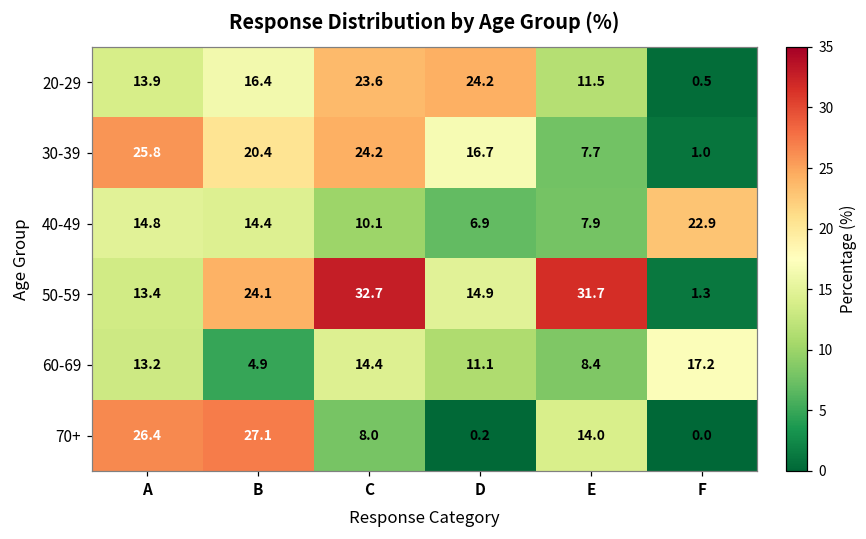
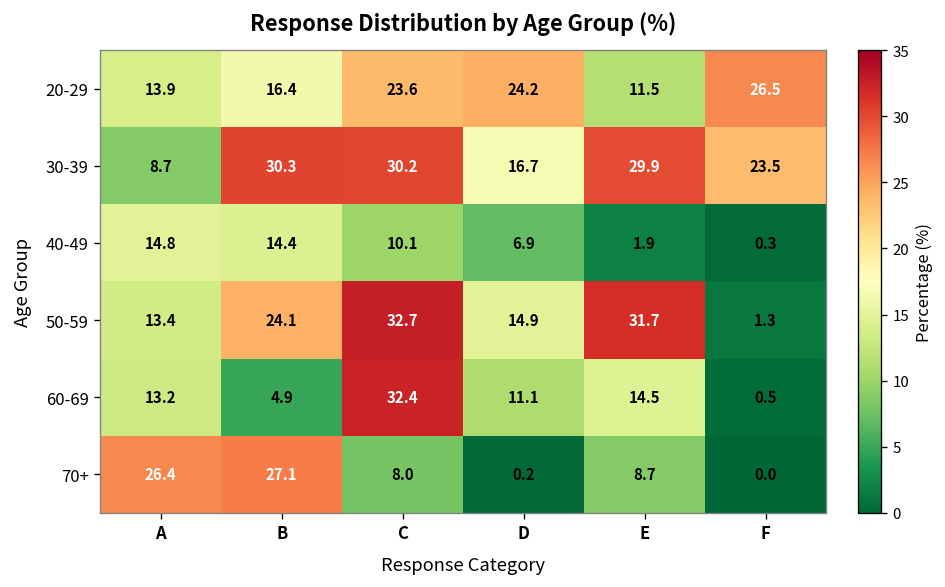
  {
    "20-29": {
      "A": 13.9,
      "B": 16.4,
      "C": 23.6,
      "D": 24.2,
      "E": 11.5,
-     "F": 0.5
+     "F": 26.5
    },
    "30-39": {
-     "A": 25.8,
-     "B": 20.4,
-     "C": 24.2,
+     "A": 8.7,
+     "B": 30.3,
+     "C": 30.2,
      "D": 16.7,
-     "E": 7.7,
-     "F": 1.0
+     "E": 29.9,
+     "F": 23.5
    },
    "40-49": {
      "A": 14.8,
      "B": 14.4,
      "C": 10.1,
      "D": 6.9,
-     "E": 7.9,
-     "F": 22.9
+     "E": 1.9,
+     "F": 0.3
    },
    "50-59": {
      "A": 13.4,
      "B": 24.1,
      "C": 32.7,
      "D": 14.9,
      "E": 31.7,
      "F": 1.3
    },
    "60-69": {
      "A": 13.2,
      "B": 4.9,
-     "C": 14.4,
+     "C": 32.4,
      "D": 11.1,
-     "E": 8.4,
-     "F": 17.2
+     "E": 14.5,
+     "F": 0.5
    },
    "70+": {
      "A": 26.4,
      "B": 27.1,
      "C": 8.0,
      "D": 0.2,
-     "E": 14.0,
+     "E": 8.7,
      "F": 0.0
    }
  }
